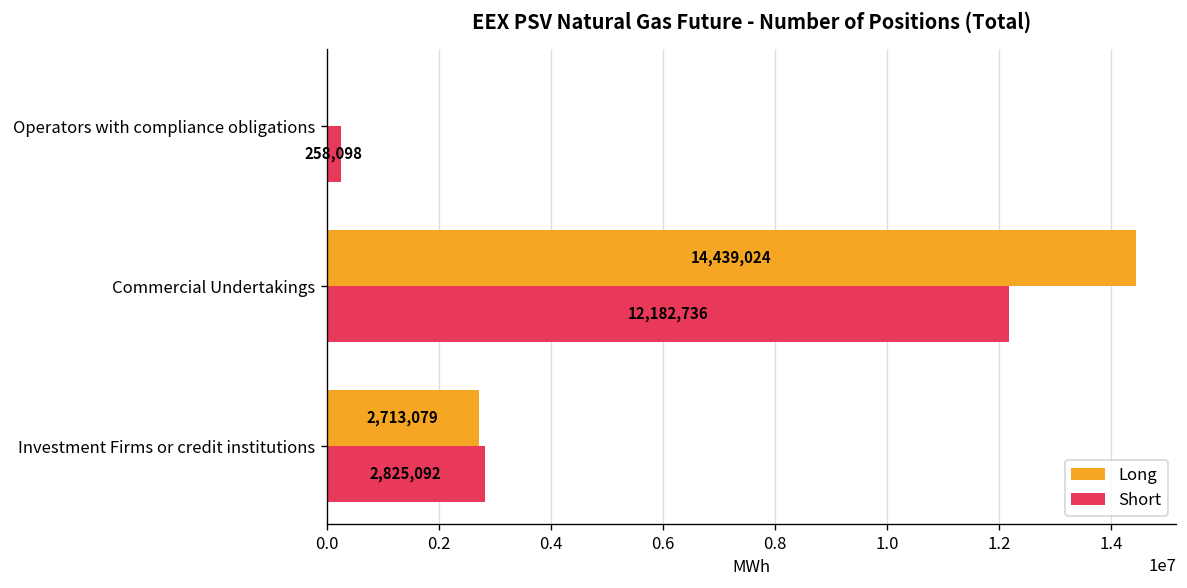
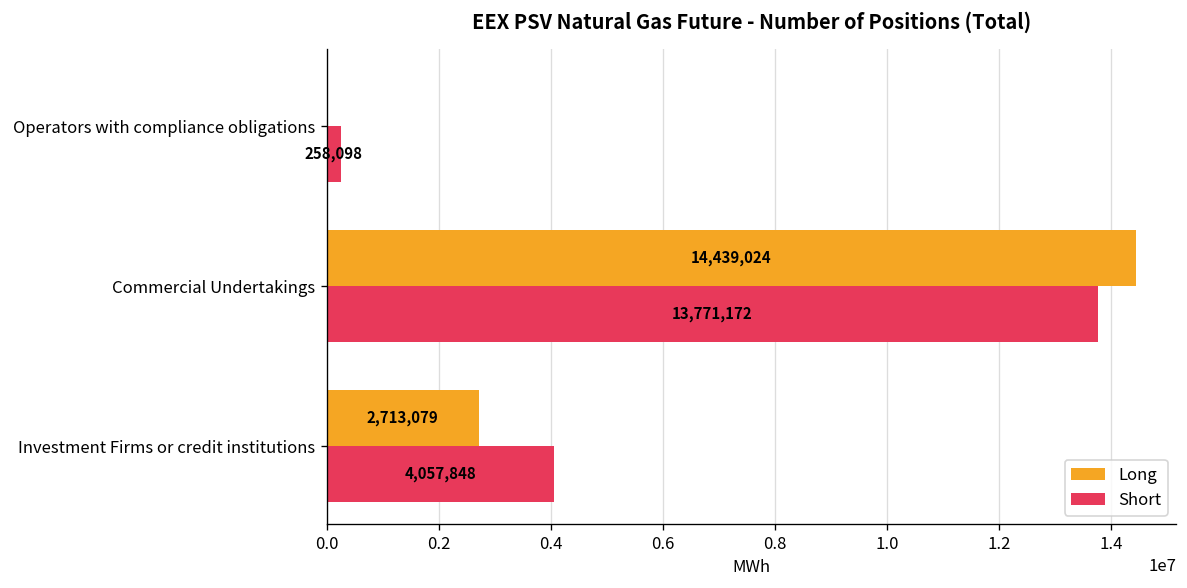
  {
    "Long": {
      "Commercial Undertakings": "14,439,024",
      "Investment Firms or credit institutions": "2,713,079"
    },
    "Short": {
      "Operators with compliance obligations": "258,098",
-     "Commercial Undertakings": "12,182,736",
-     "Investment Firms or credit institutions": "2,825,092"
+     "Commercial Undertakings": "13,771,172",
+     "Investment Firms or credit institutions": "4,057,848"
    }
  }
